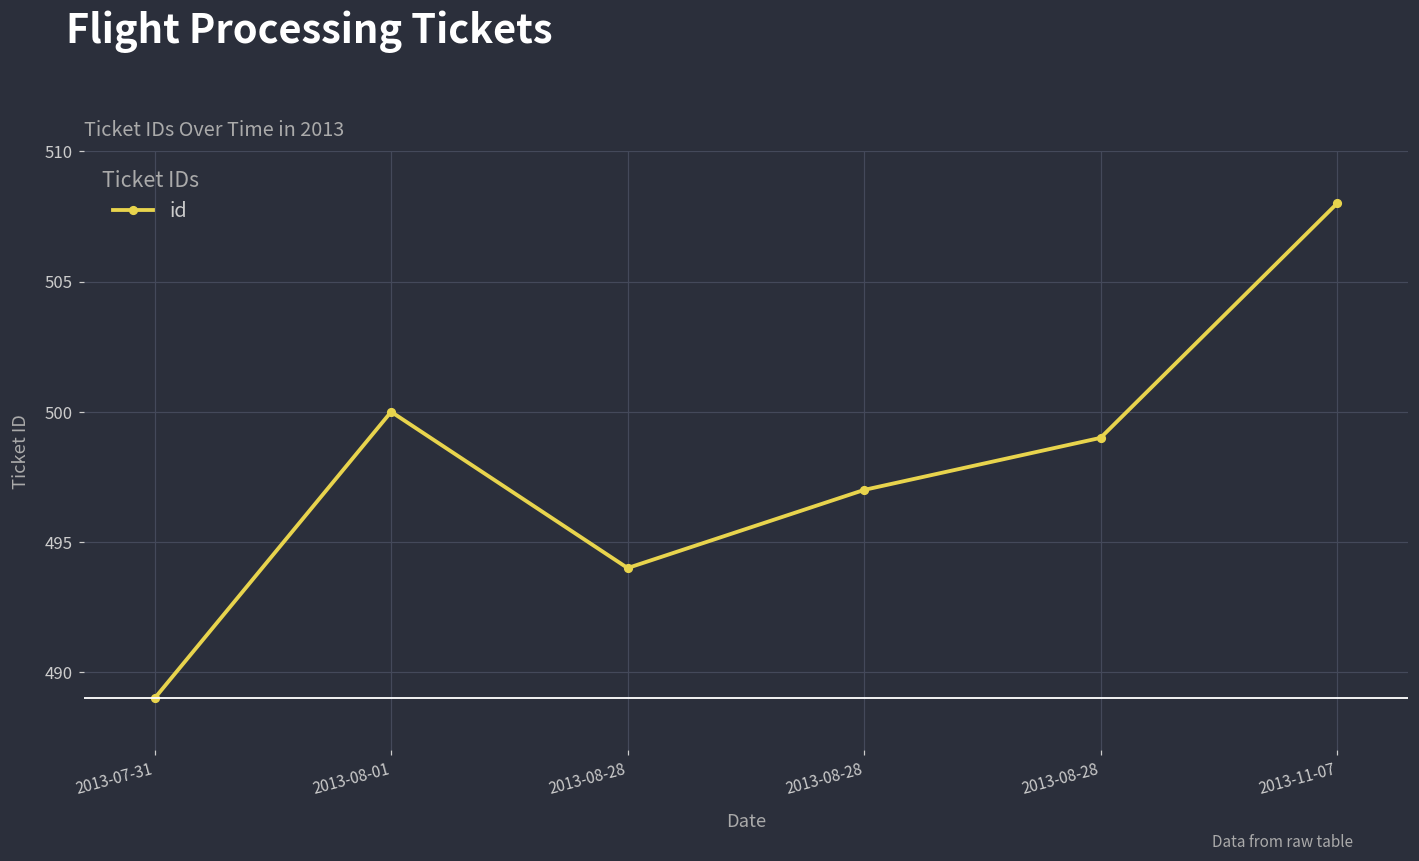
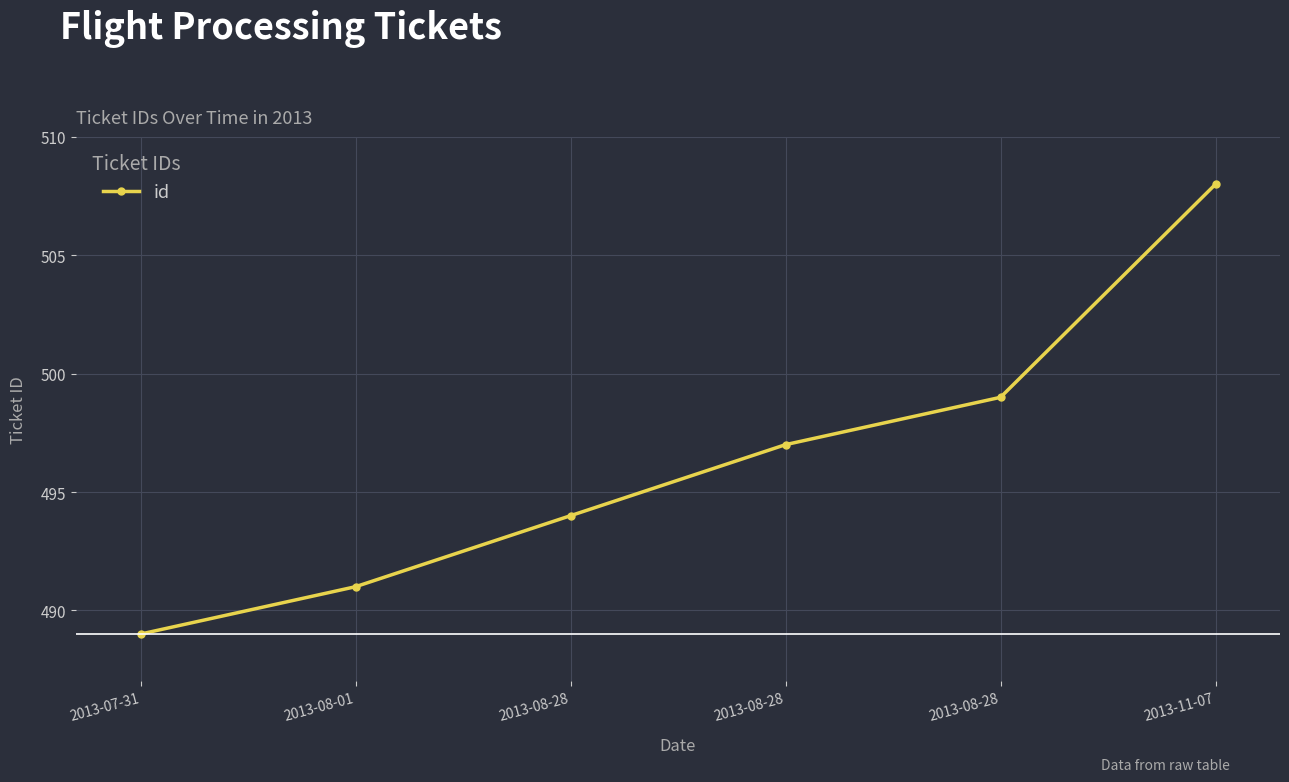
  {
    "2013-07-31": 489,
-   "2013-08-01": 500,
+   "2013-08-01": 491,
    "2013-11-07": 508
  }
